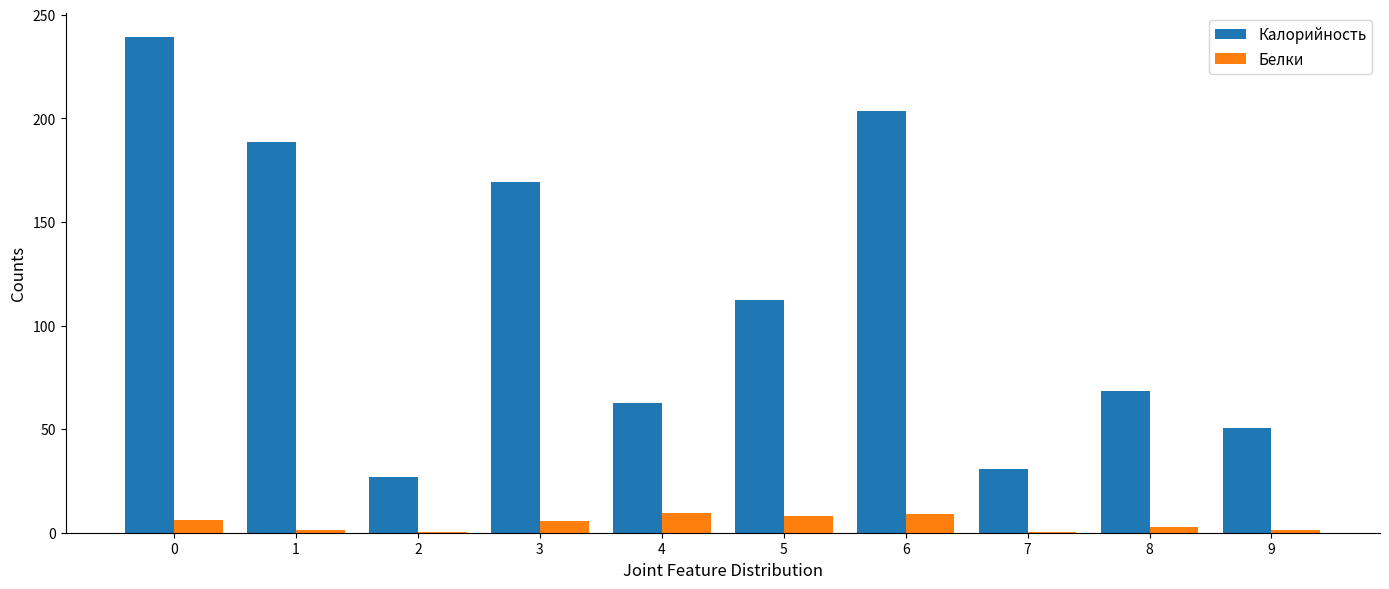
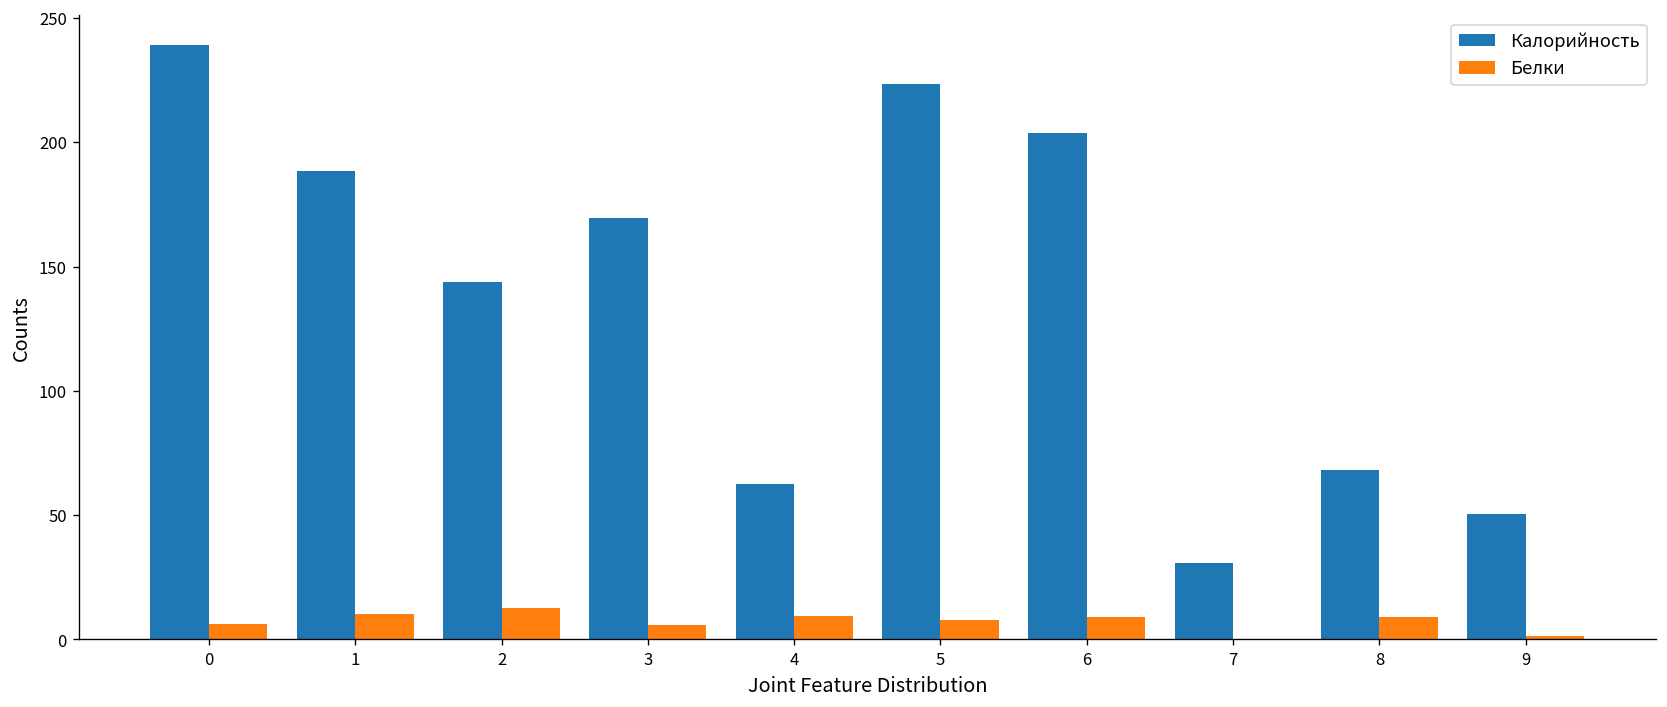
  {
    "Калорийность": {
      "0": 239,
      "1": 188,
-     "2": 27,
+     "2": 144,
      "3": 169,
      "4": 62,
-     "5": 112,
+     "5": 224,
      "6": 204,
      "7": 31,
      "8": 68,
      "9": 51
    },
    "Белки": {
      "0": 6,
-     "1": 1,
-     "2": 0,
+     "1": 10,
+     "2": 13,
      "3": 6,
      "4": 9,
      "5": 8,
      "6": 9,
-     "8": 3,
+     "8": 9,
      "9": 2
    }
  }
